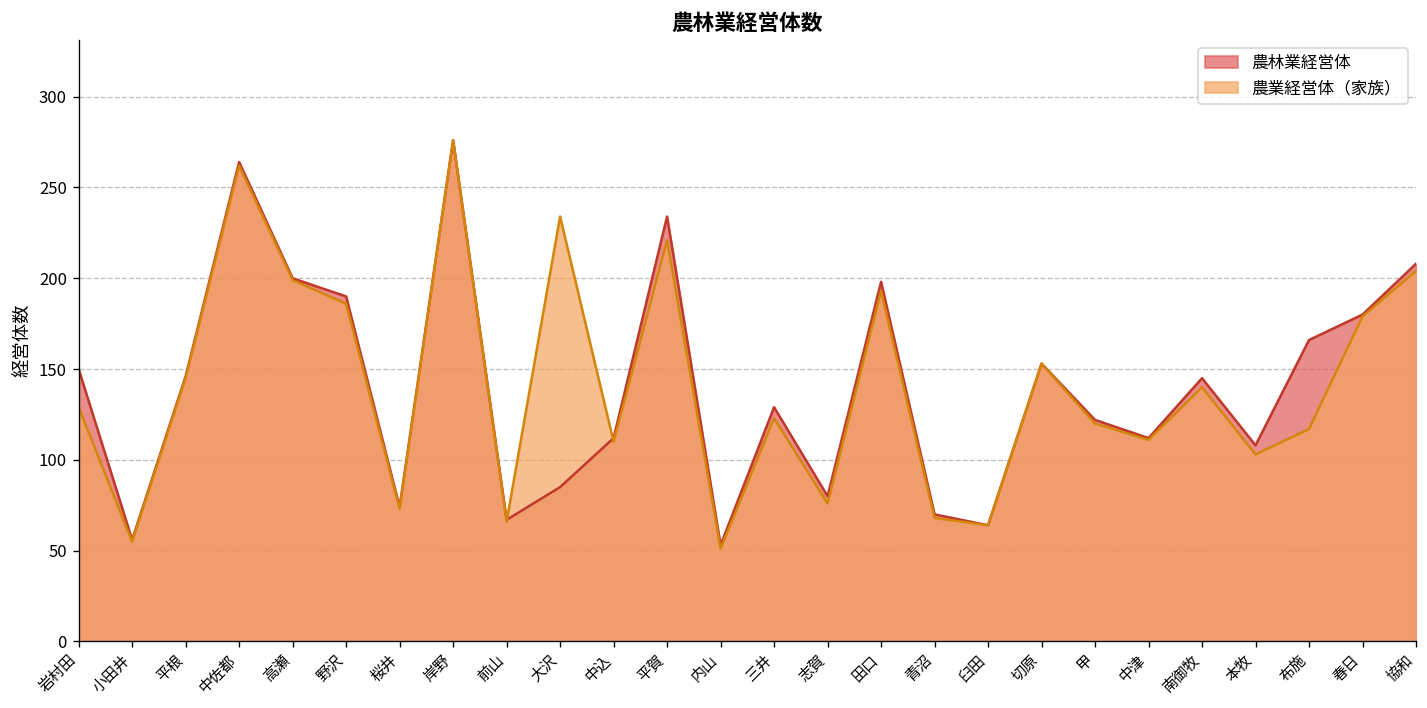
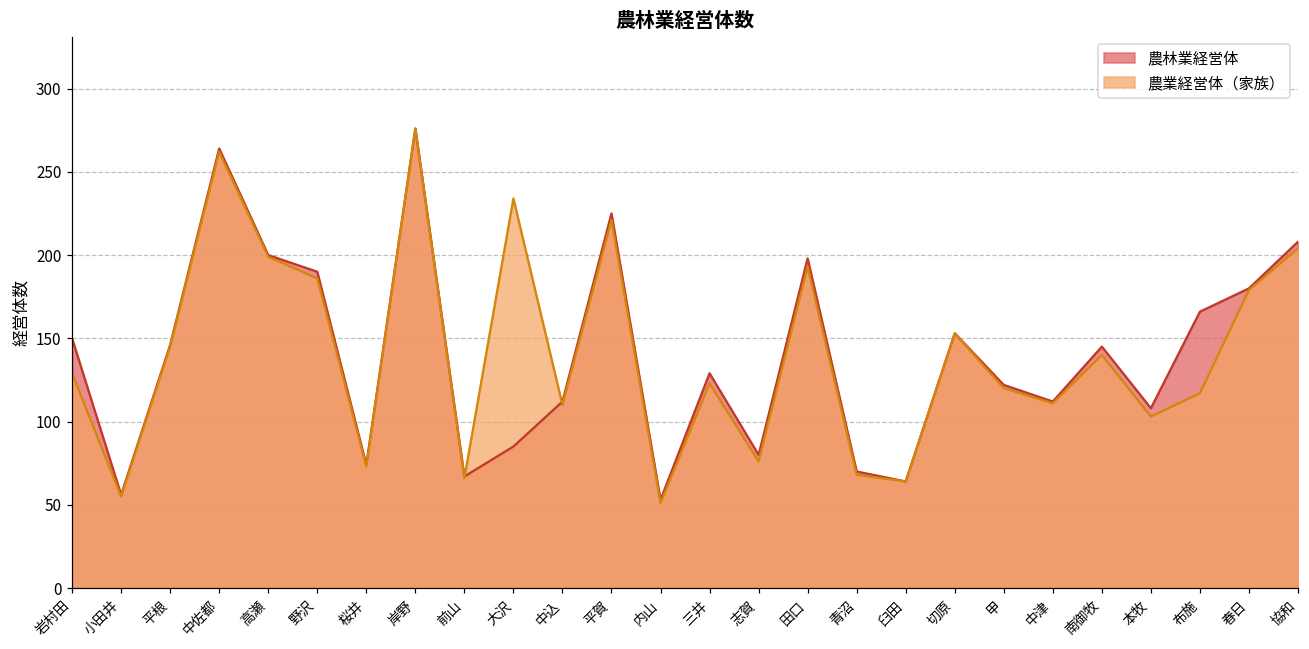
  {
    "農林業経営体": {
      "岩村田": 150,
      "中佐都": 264,
      "野沢": 190,
      "大沢": 85,
      "中込": 112,
-     "平賀": 234,
+     "平賀": 225,
      "内山": 53,
      "三井": 129,
      "志賀": 80,
      "田口": 198,
      "青沼": 70,
      "甲": 122,
      "南御牧": 145,
      "本牧": 108,
      "布施": 166,
      "協和": 208
    },
    "農業経営体（家族）": {
      "岩村田": 129,
      "中佐都": 262,
      "野沢": 186,
      "大沢": 234,
      "中込": 110,
      "平賀": 221,
      "内山": 51,
      "三井": 123,
      "志賀": 76,
      "田口": 193,
      "青沼": 68,
      "甲": 120,
      "南御牧": 140,
      "本牧": 103,
      "布施": 117,
      "協和": 204
    }
  }
